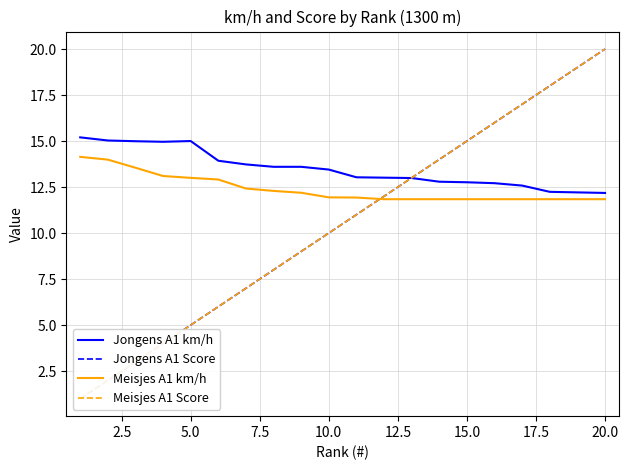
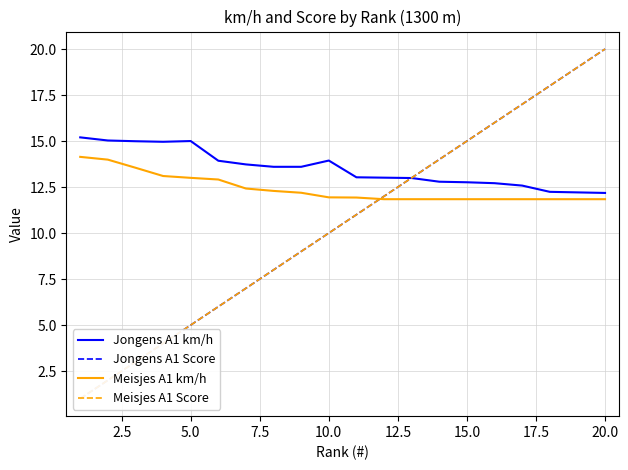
  {
    "Jongens A1 km/h": {
      "5.0": 15.0,
-     "10.0": 13.5,
+     "10.0": 13.9,
      "15.0": 12.8,
      "20.0": 12.2
    }
  }
